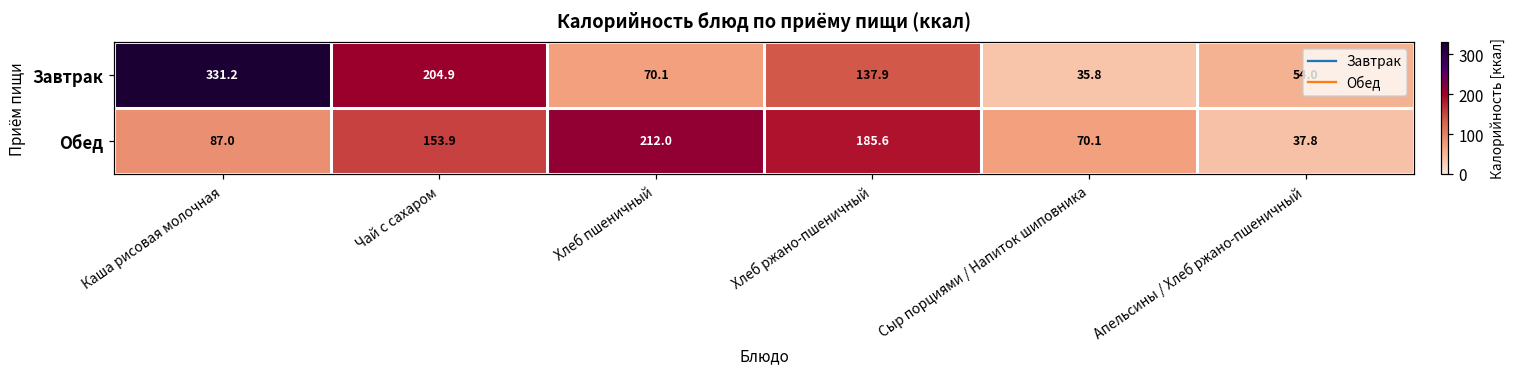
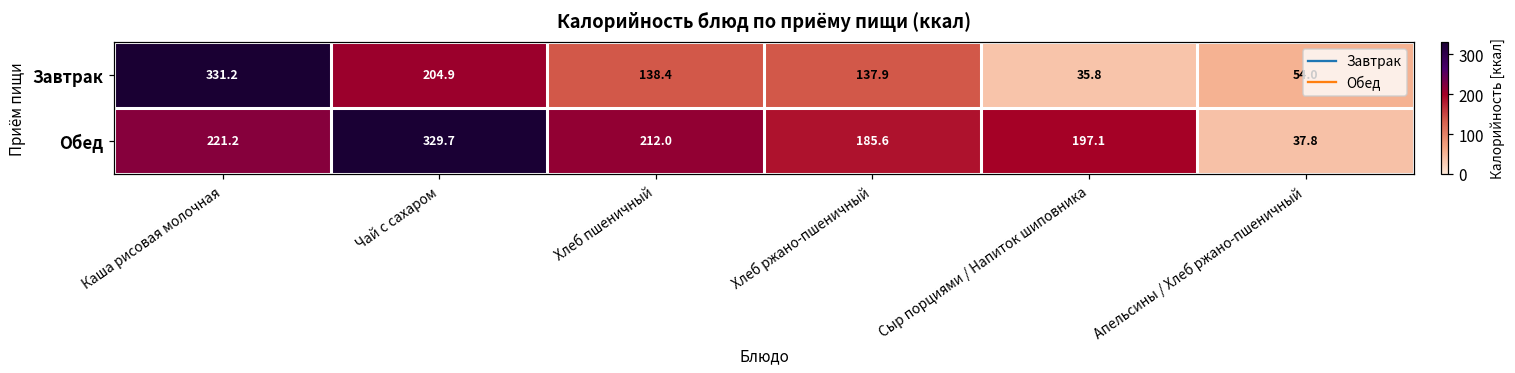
  {
    "Завтрак": {
      "Каша рисовая молочная": 331.2,
      "Чай с сахаром": 204.9,
-     "Хлеб пшеничный": 70.1,
+     "Хлеб пшеничный": 138.4,
      "Хлеб ржано-пшеничный": 137.9,
      "Сыр порциями / Напиток шиповника": 35.8
    },
    "Обед": {
-     "Каша рисовая молочная": 87.0,
-     "Чай с сахаром": 153.9,
+     "Каша рисовая молочная": 221.2,
+     "Чай с сахаром": 329.7,
      "Хлеб пшеничный": 212.0,
      "Хлеб ржано-пшеничный": 185.6,
-     "Сыр порциями / Напиток шиповника": 70.1,
+     "Сыр порциями / Напиток шиповника": 197.1,
      "Апельсины / Хлеб ржано-пшеничный": 37.8
    }
  }
